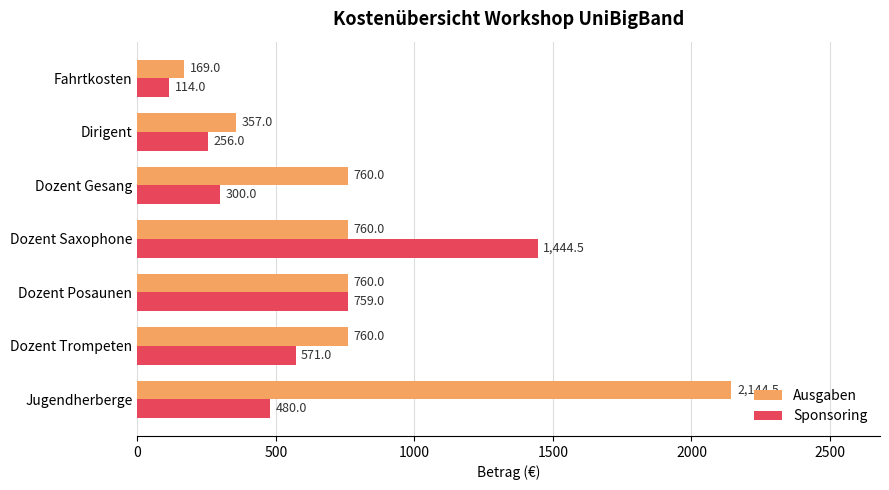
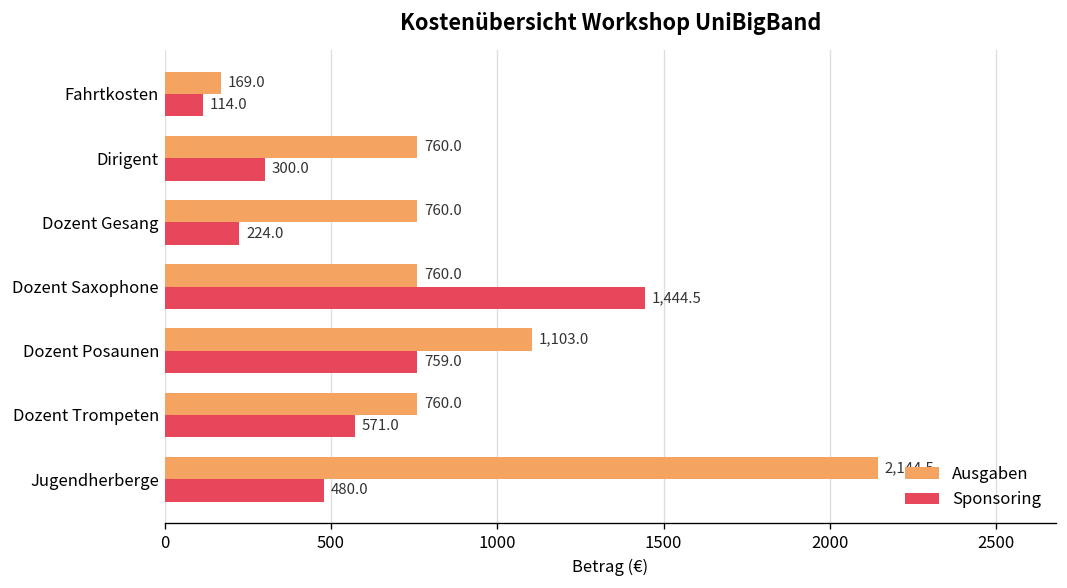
  {
    "Ausgaben": {
      "Fahrtkosten": "169.0",
-     "Dirigent": "357.0",
+     "Dirigent": "760.0",
      "Dozent Gesang": "760.0",
      "Dozent Saxophone": "760.0",
-     "Dozent Posaunen": "760.0",
+     "Dozent Posaunen": "1,103.0",
      "Dozent Trompeten": "760.0",
      "Jugendherberge": "2,144.5"
    },
    "Sponsoring": {
      "Fahrtkosten": "114.0",
-     "Dirigent": "256.0",
-     "Dozent Gesang": "300.0",
+     "Dirigent": "300.0",
+     "Dozent Gesang": "224.0",
      "Dozent Saxophone": "1,444.5",
      "Dozent Posaunen": "759.0",
      "Dozent Trompeten": "571.0",
      "Jugendherberge": "480.0"
    }
  }
